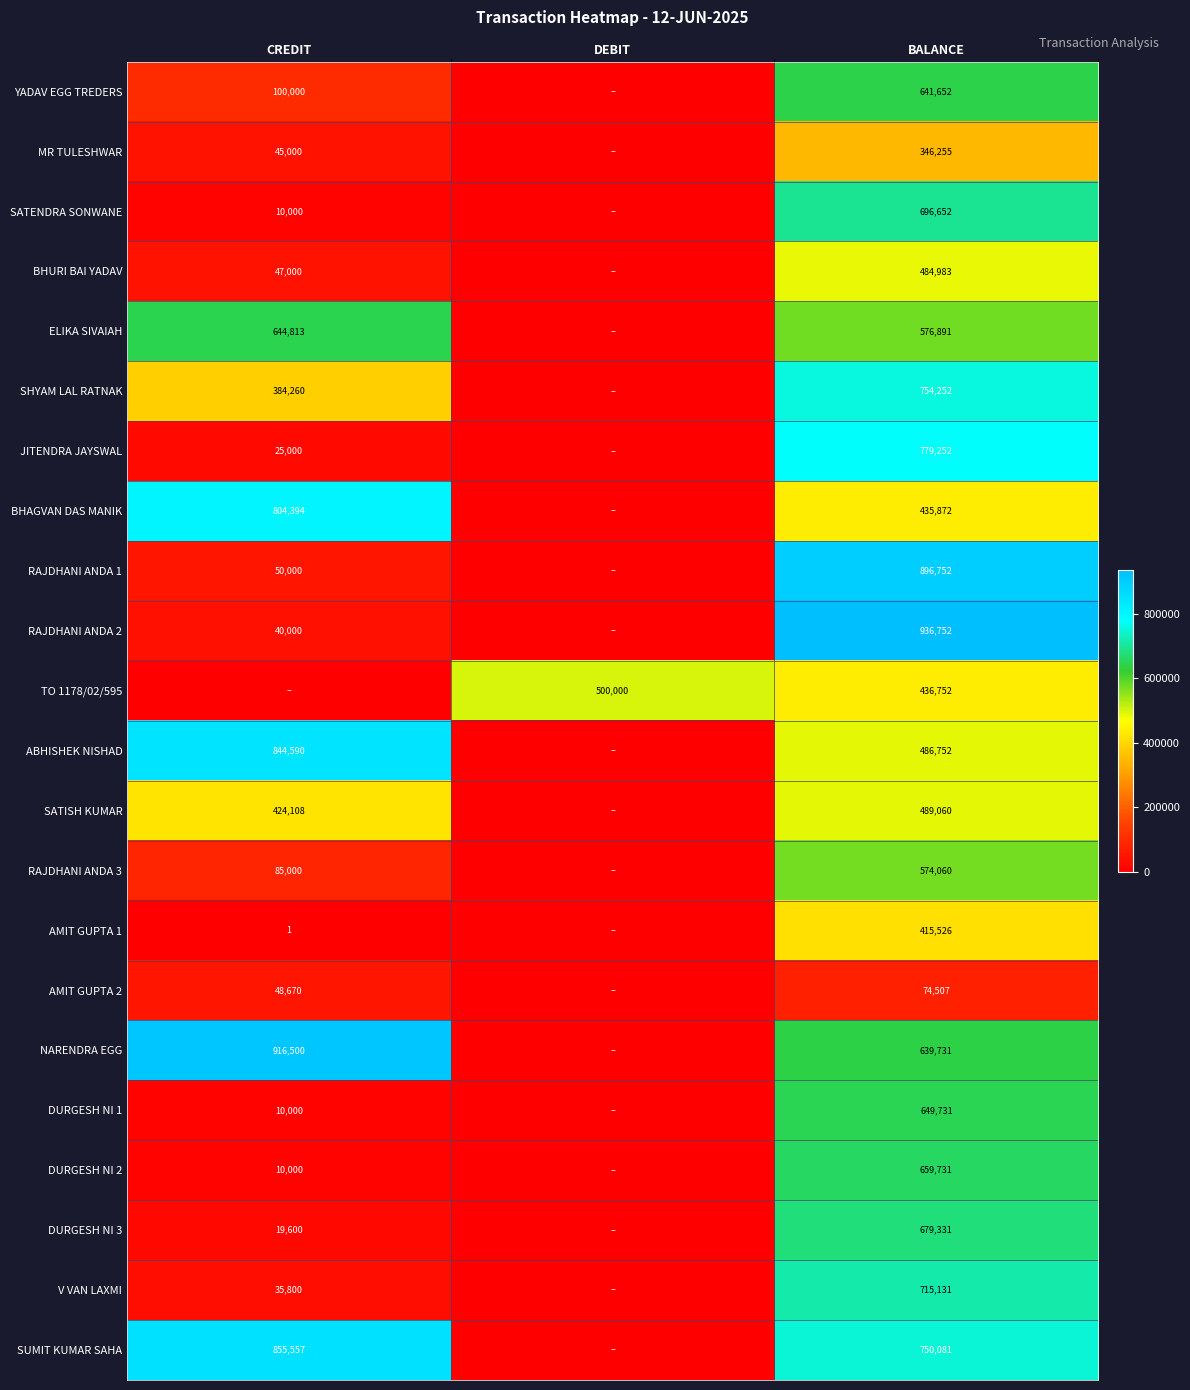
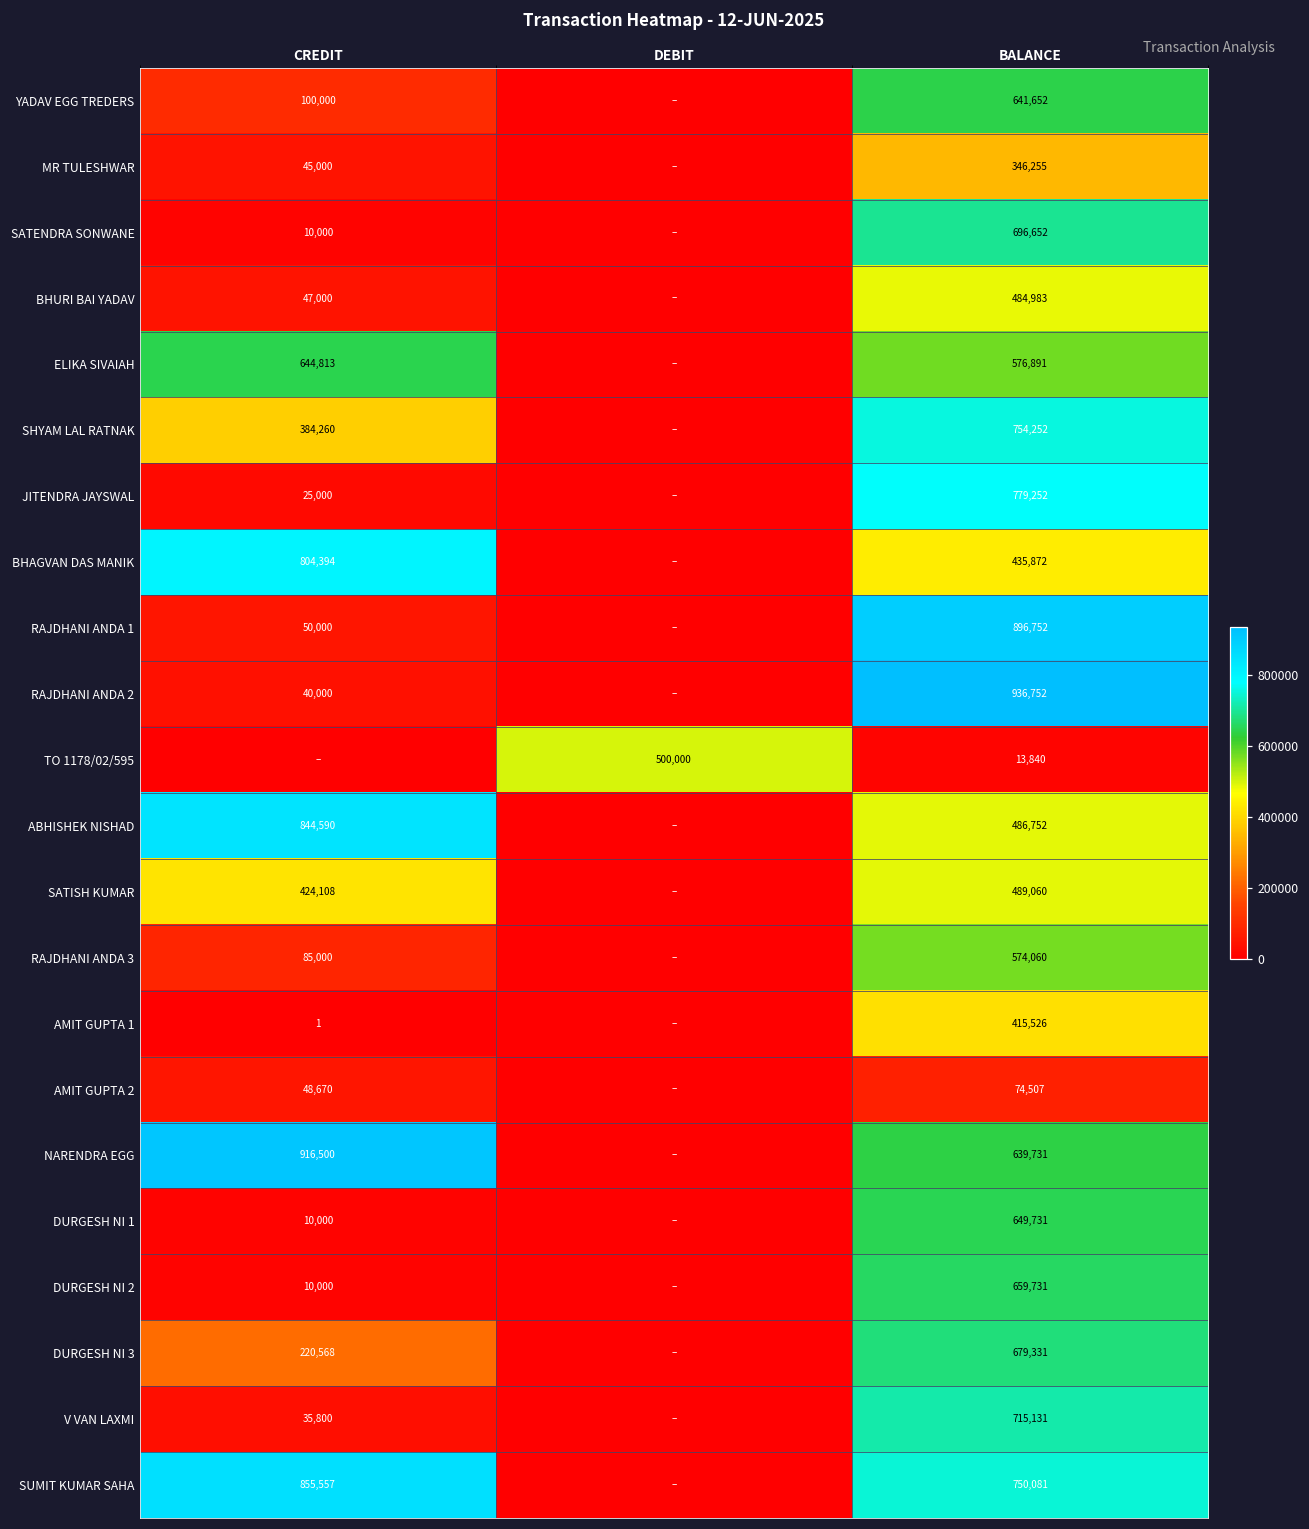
  {
    "YADAV EGG TREDERS": {
      "CREDIT": "100,000",
      "BALANCE": "641,652"
    },
    "MR TULESHWAR": {
      "CREDIT": "45,000",
      "BALANCE": "346,255"
    },
    "SATENDRA SONWANE": {
      "CREDIT": "10,000",
      "BALANCE": "696,652"
    },
    "BHURI BAI YADAV": {
      "CREDIT": "47,000",
      "BALANCE": "484,983"
    },
    "ELIKA SIVAIAH": {
      "CREDIT": "644,813",
      "BALANCE": "576,891"
    },
    "SHYAM LAL RATNAK": {
      "CREDIT": "384,260",
      "BALANCE": "754,252"
    },
    "JITENDRA JAYSWAL": {
      "CREDIT": "25,000",
      "BALANCE": "779,252"
    },
    "BHAGVAN DAS MANIK": {
      "CREDIT": "804,394",
      "BALANCE": "435,872"
    },
    "RAJDHANI ANDA 1": {
      "CREDIT": "50,000",
      "BALANCE": "896,752"
    },
    "RAJDHANI ANDA 2": {
      "CREDIT": "40,000",
      "BALANCE": "936,752"
    },
    "TO 1178/02/595": {
      "DEBIT": "500,000",
-     "BALANCE": "436,752"
+     "BALANCE": "13,840"
    },
    "ABHISHEK NISHAD": {
      "CREDIT": "844,590",
      "BALANCE": "486,752"
    },
    "SATISH KUMAR": {
      "CREDIT": "424,108",
      "BALANCE": "489,060"
    },
    "RAJDHANI ANDA 3": {
      "CREDIT": "85,000",
      "BALANCE": "574,060"
    },
    "AMIT GUPTA 1": {
      "CREDIT": "1",
      "BALANCE": "415,526"
    },
    "AMIT GUPTA 2": {
      "CREDIT": "48,670",
      "BALANCE": "74,507"
    },
    "NARENDRA EGG": {
      "CREDIT": "916,500",
      "BALANCE": "639,731"
    },
    "DURGESH NI 1": {
      "CREDIT": "10,000",
      "BALANCE": "649,731"
    },
    "DURGESH NI 2": {
      "CREDIT": "10,000",
      "BALANCE": "659,731"
    },
    "DURGESH NI 3": {
-     "CREDIT": "19,600",
+     "CREDIT": "220,568",
      "BALANCE": "679,331"
    },
    "V VAN LAXMI": {
      "CREDIT": "35,800",
      "BALANCE": "715,131"
    },
    "SUMIT KUMAR SAHA": {
      "CREDIT": "855,557",
      "BALANCE": "750,081"
    }
  }
